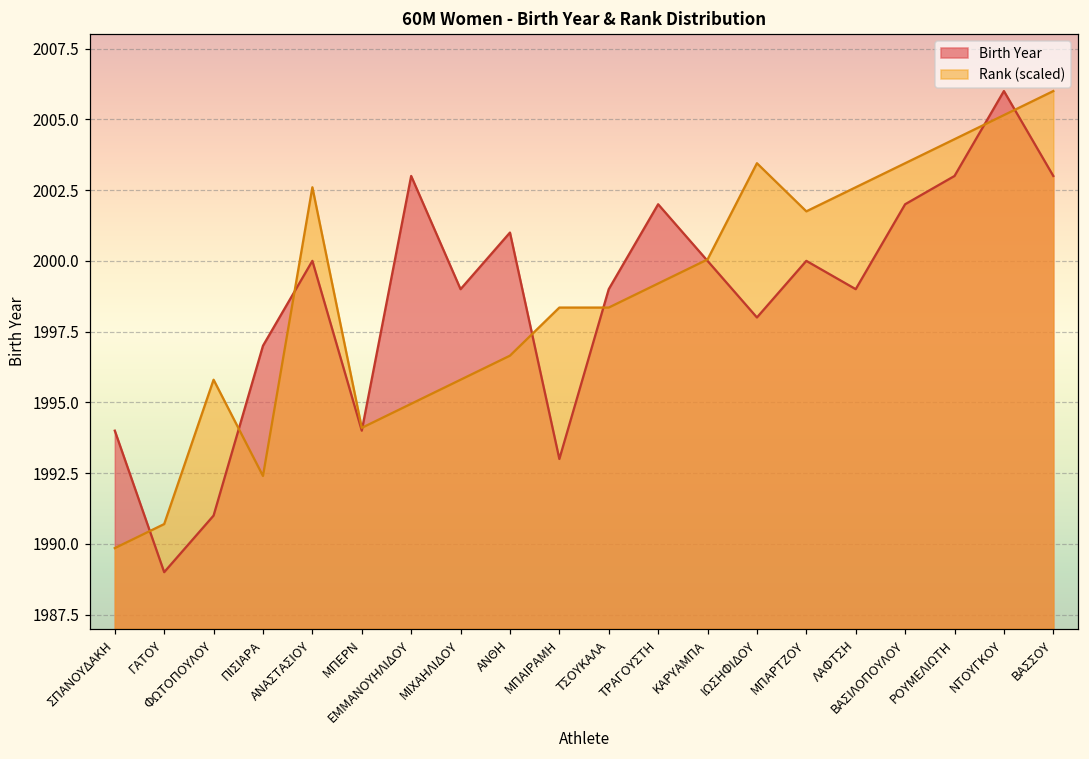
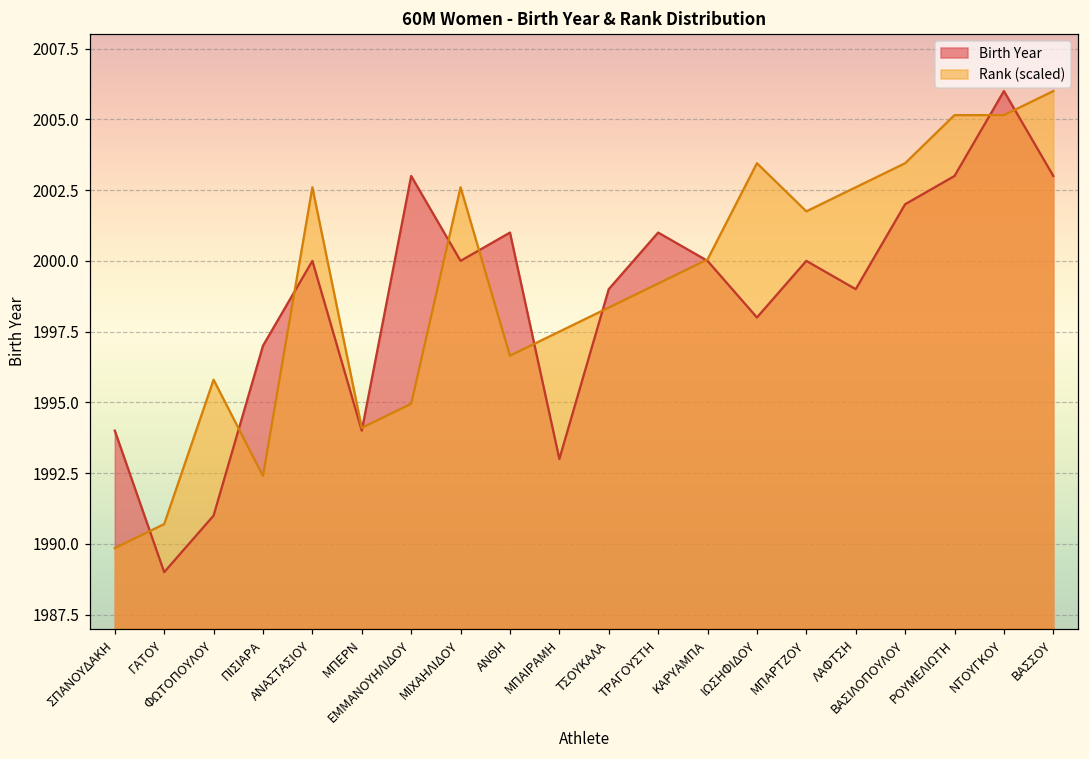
  {
    "Birth Year": {
      "ΣΠΑΝΟΥΔΑΚΗ": 1994,
      "ΓΑΤΟΥ": 1989,
      "ΦΩΤΟΠΟΥΛΟΥ": 1991,
      "ΠΙΣΙΑΡΑ": 1997,
      "ΑΝΑΣΤΑΣΙΟΥ": 2000,
      "ΜΠΕΡΝ": 1994,
      "ΕΜΜΑΝΟΥΗΛΙΔΟΥ": 2003,
-     "ΜΙΧΑΗΛΙΔΟΥ": 1999,
+     "ΜΙΧΑΗΛΙΔΟΥ": 2000,
      "ΑΝΘΗ": 2001,
      "ΜΠΑΙΡΑΜΗ": 1993,
      "ΤΣΟΥΚΑΛΑ": 1999,
-     "ΤΡΑΓΟΥΣΤΗ": 2002,
+     "ΤΡΑΓΟΥΣΤΗ": 2001,
      "ΙΩΣΗΦΙΔΟΥ": 1998,
      "ΜΠΑΡΤΖΟΥ": 2000,
      "ΛΑΦΤΣΗ": 1999,
      "ΒΑΣΙΛΟΠΟΥΛΟΥ": 2002,
      "ΡΟΥΜΕΛΙΩΤΗ": 2003,
      "ΝΤΟΥΓΚΟΥ": 2006,
      "ΒΑΣΣΟΥ": 2003
    },
    "Rank (scaled)": {
      "ΣΠΑΝΟΥΔΑΚΗ": 1989.9,
      "ΓΑΤΟΥ": 1990.7,
      "ΦΩΤΟΠΟΥΛΟΥ": 1995.8,
      "ΠΙΣΙΑΡΑ": 1992.4,
      "ΑΝΑΣΤΑΣΙΟΥ": 2002.6,
      "ΜΠΕΡΝ": 1994.1,
      "ΕΜΜΑΝΟΥΗΛΙΔΟΥ": 1995.0,
-     "ΜΙΧΑΗΛΙΔΟΥ": 1995.8,
+     "ΜΙΧΑΗΛΙΔΟΥ": 2002.6,
      "ΑΝΘΗ": 1996.7,
-     "ΜΠΑΙΡΑΜΗ": 1998.4,
+     "ΜΠΑΙΡΑΜΗ": 1997.5,
      "ΤΣΟΥΚΑΛΑ": 1998.4,
      "ΤΡΑΓΟΥΣΤΗ": 1999.2,
      "ΙΩΣΗΦΙΔΟΥ": 2003.5,
      "ΜΠΑΡΤΖΟΥ": 2001.8,
      "ΛΑΦΤΣΗ": 2002.6,
      "ΒΑΣΙΛΟΠΟΥΛΟΥ": 2003.5,
-     "ΡΟΥΜΕΛΙΩΤΗ": 2004.3,
+     "ΡΟΥΜΕΛΙΩΤΗ": 2005.2,
      "ΝΤΟΥΓΚΟΥ": 2005.2,
      "ΒΑΣΣΟΥ": 2006.0
    }
  }
